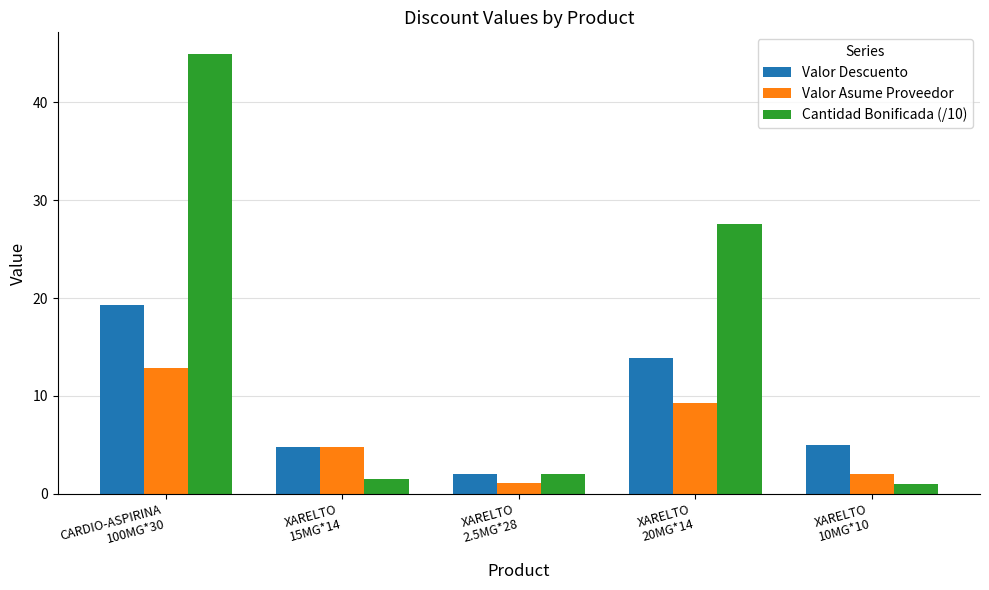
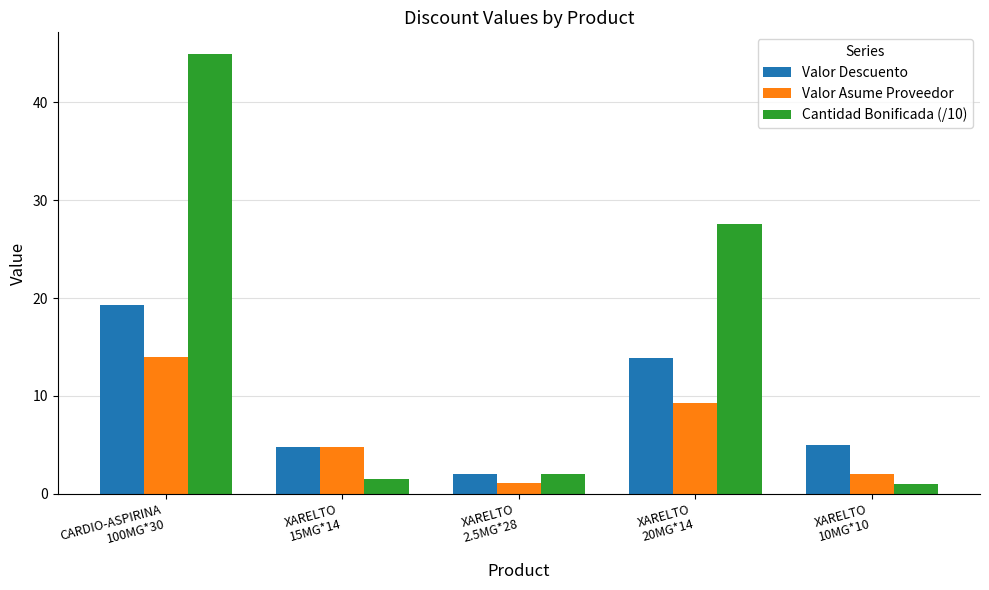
  {
    "Valor Descuento": {
      "CARDIO-ASPIRINA 100MG*30": 19,
      "XARELTO 15MG*14": 5,
      "XARELTO 2.5MG*28": 2,
      "XARELTO 20MG*14": 14,
      "XARELTO 10MG*10": 5
    },
    "Valor Asume Proveedor": {
-     "CARDIO-ASPIRINA 100MG*30": 13,
+     "CARDIO-ASPIRINA 100MG*30": 14,
      "XARELTO 15MG*14": 5,
      "XARELTO 2.5MG*28": 1,
      "XARELTO 20MG*14": 9,
      "XARELTO 10MG*10": 2
    },
    "Cantidad Bonificada (/10)": {
      "CARDIO-ASPIRINA 100MG*30": 45,
      "XARELTO 15MG*14": 2,
      "XARELTO 2.5MG*28": 2,
      "XARELTO 20MG*14": 28,
      "XARELTO 10MG*10": 1
    }
  }
